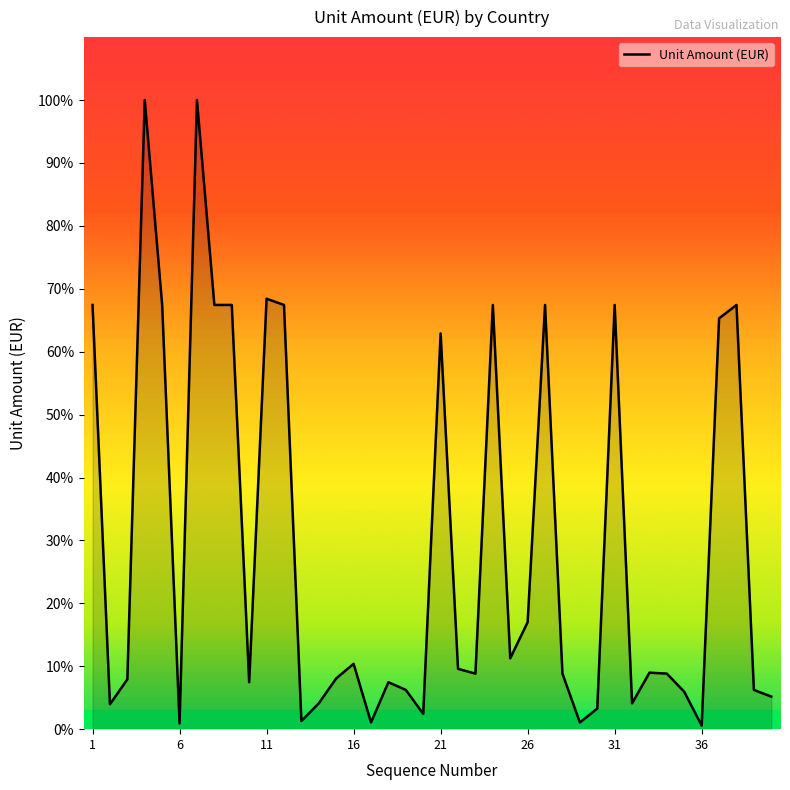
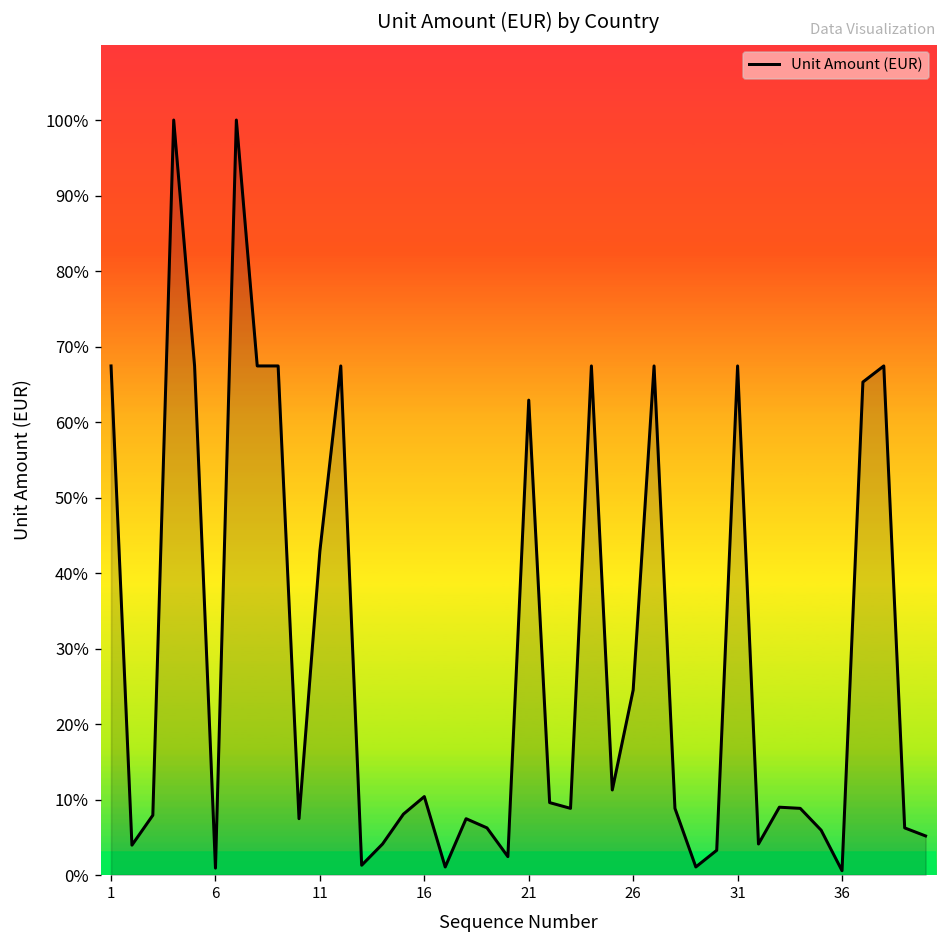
  {
    "1": "67%",
-   "11": "68%",
+   "11": "43%",
    "16": "10%",
    "21": "63%",
-   "26": "17%",
+   "26": "25%",
    "31": "67%"
  }
